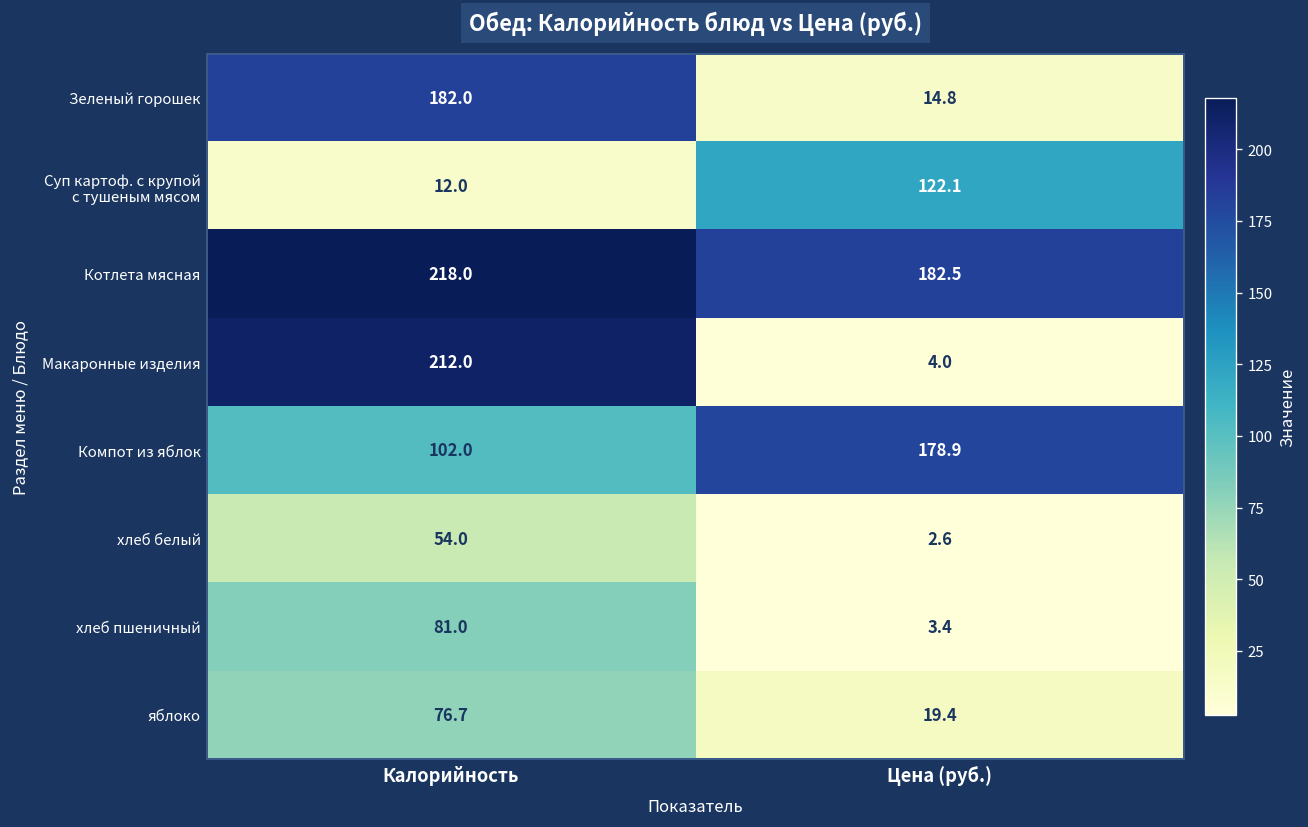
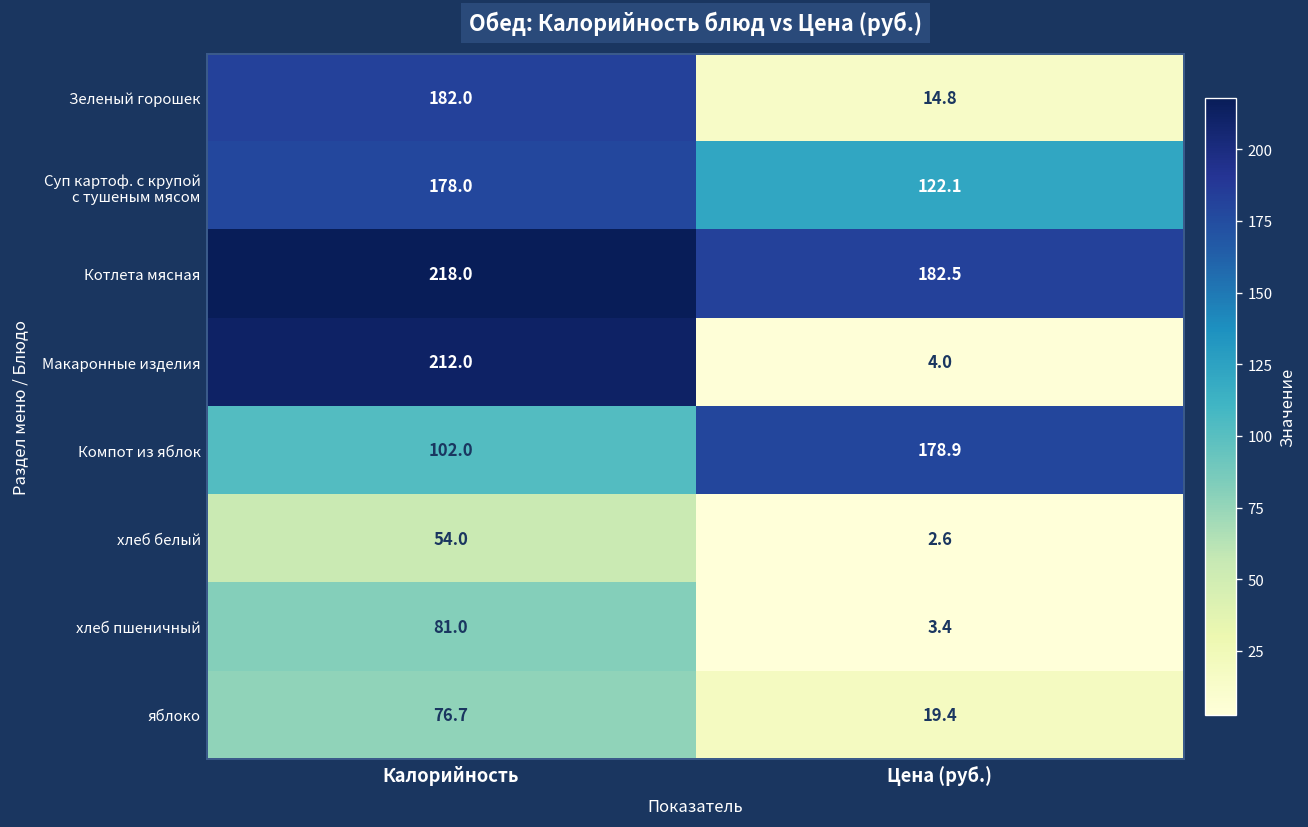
  {
    "Зеленый горошек": {
      "Калорийность": 182.0,
      "Цена (руб.)": 14.8
    },
    "Суп картоф. с крупой с тушеным мясом": {
-     "Калорийность": 12.0,
+     "Калорийность": 178.0,
      "Цена (руб.)": 122.1
    },
    "Котлета мясная": {
      "Калорийность": 218.0,
      "Цена (руб.)": 182.5
    },
    "Макаронные изделия": {
      "Калорийность": 212.0,
      "Цена (руб.)": 4.0
    },
    "Компот из яблок": {
      "Калорийность": 102.0,
      "Цена (руб.)": 178.9
    },
    "хлеб белый": {
      "Калорийность": 54.0,
      "Цена (руб.)": 2.6
    },
    "хлеб пшеничный": {
      "Калорийность": 81.0,
      "Цена (руб.)": 3.4
    },
    "яблоко": {
      "Калорийность": 76.7,
      "Цена (руб.)": 19.4
    }
  }
